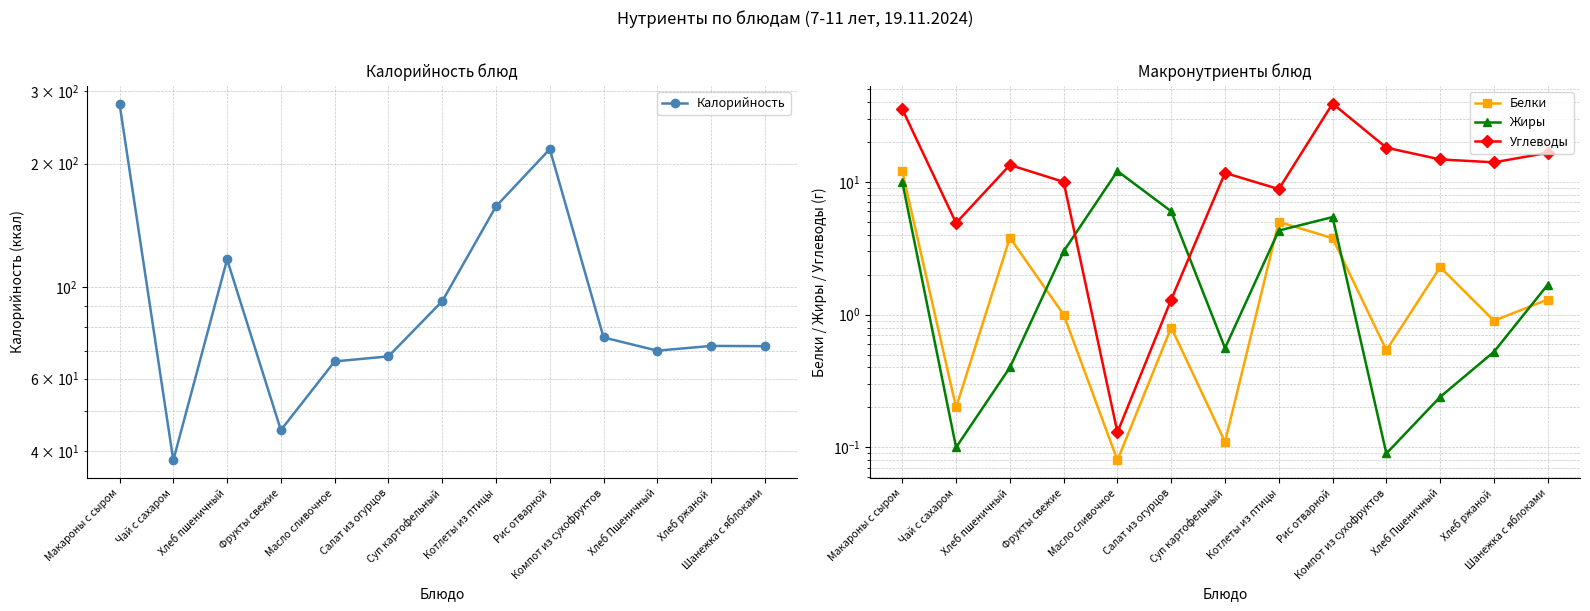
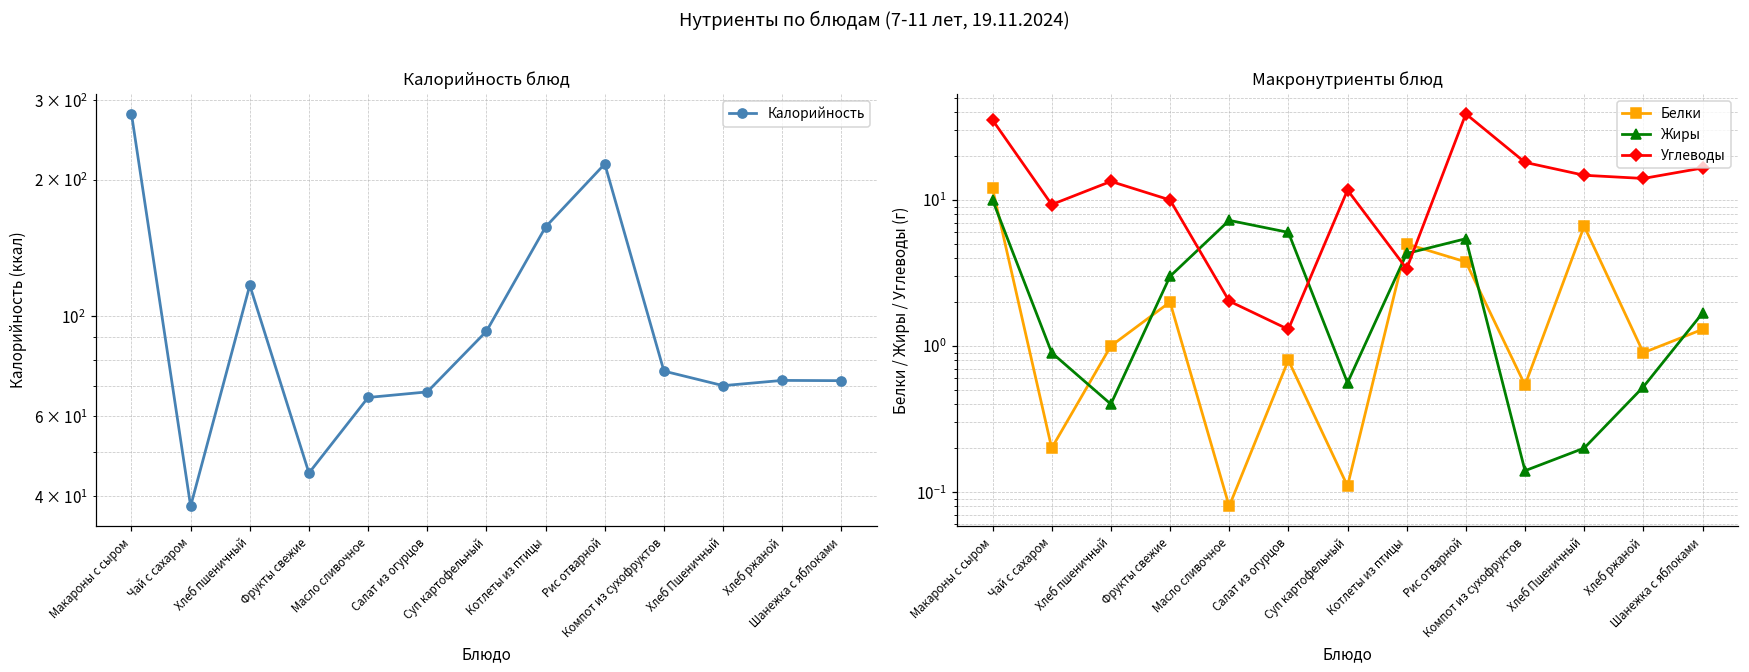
  {
    "Макронутриенты блюд": {
      "Белки": {
        "Макароны с сыром": 12,
        "Чай с сахаром": 0.2,
-       "Хлеб пшеничный": 3.8,
-       "Фрукты свежие": 1,
+       "Хлеб пшеничный": 1.0,
+       "Фрукты свежие": 2,
        "Масло сливочное": 0.08,
        "Салат из огурцов": 0.8,
        "Суп картофельный": 0.11,
        "Котлеты из птицы": 5.0,
        "Рис отварной": 3.8,
        "Компот из сухофруктов": 0.54,
-       "Хлеб Пшеничный": 2.3,
+       "Хлеб Пшеничный": 7,
        "Хлеб ржаной": 0.9,
        "Шанежка с яблоками": 1.3
      },
      "Жиры": {
        "Макароны с сыром": 10,
-       "Чай с сахаром": 0.1,
+       "Чай с сахаром": 0.9,
        "Хлеб пшеничный": 0.40,
        "Фрукты свежие": 3.0,
-       "Масло сливочное": 12,
+       "Масло сливочное": 7,
        "Салат из огурцов": 6,
        "Суп картофельный": 0.56,
        "Котлеты из птицы": 4.3,
        "Рис отварной": 5.4,
-       "Компот из сухофруктов": 0.09,
-       "Хлеб Пшеничный": 0.24,
+       "Компот из сухофруктов": 0.14,
+       "Хлеб Пшеничный": 0.20,
        "Хлеб ржаной": 0.53,
        "Шанежка с яблоками": 1.7
      },
      "Углеводы": {
        "Макароны с сыром": 35,
-       "Чай с сахаром": 4.9,
+       "Чай с сахаром": 9,
        "Хлеб пшеничный": 13,
        "Фрукты свежие": 10,
-       "Масло сливочное": 0.13,
+       "Масло сливочное": 2.0,
        "Салат из огурцов": 1.3,
        "Суп картофельный": 12,
-       "Котлеты из птицы": 9,
+       "Котлеты из птицы": 3.4,
        "Рис отварной": 39,
        "Компот из сухофруктов": 18,
        "Хлеб Пшеничный": 15,
        "Хлеб ржаной": 14
      }
    }
  }
